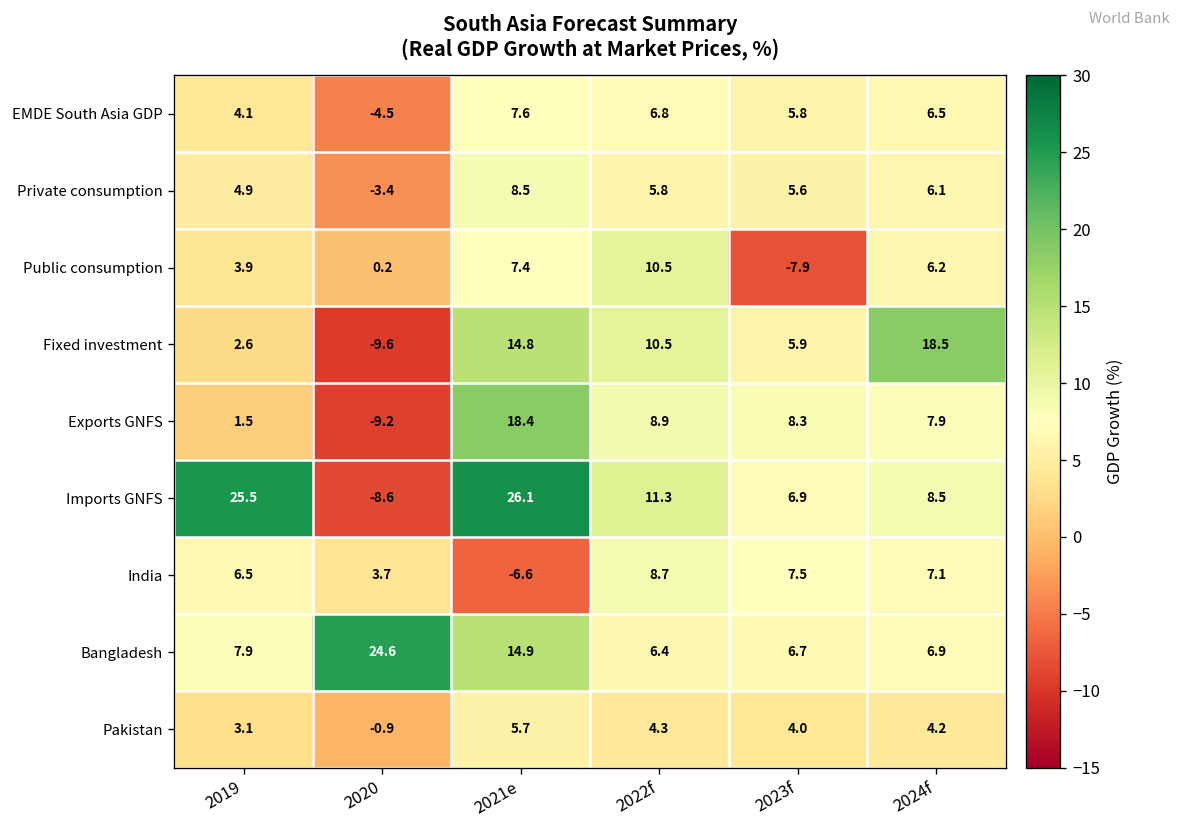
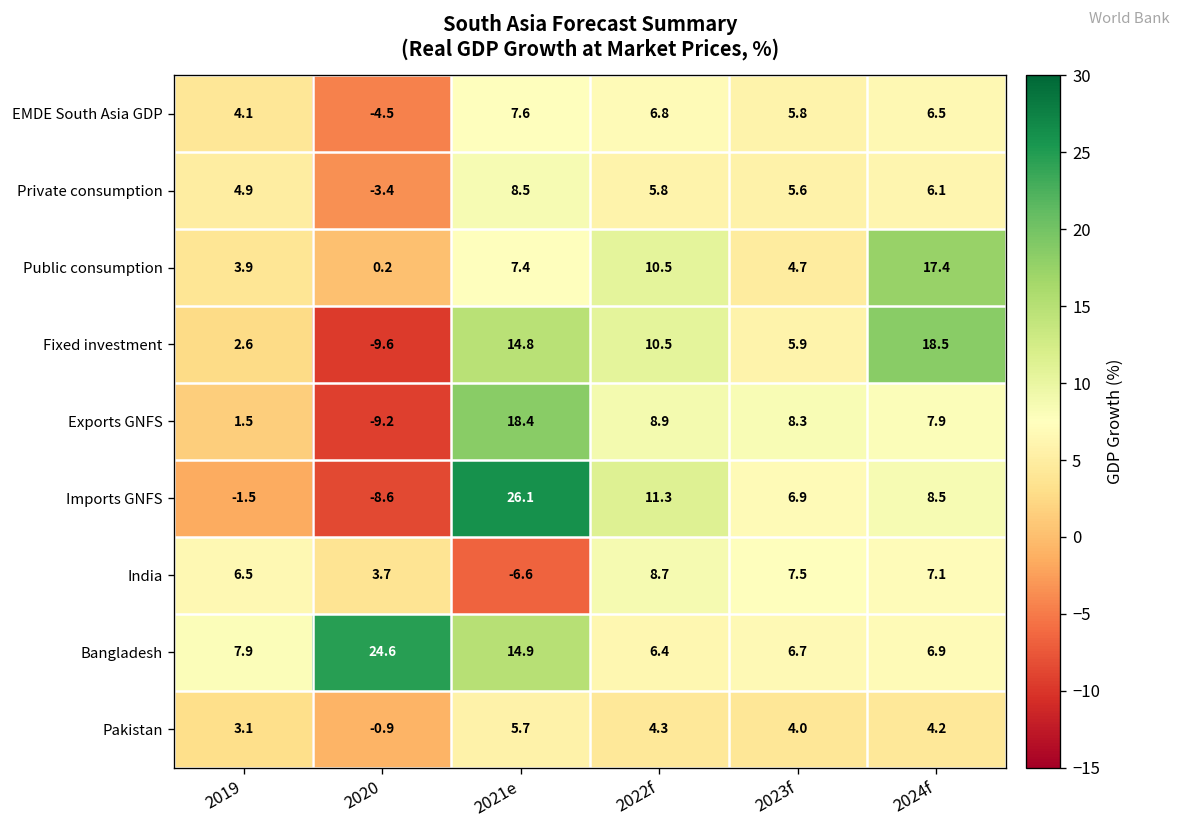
  {
    "EMDE South Asia GDP": {
      "2019": 4.1,
      "2020": -4.5,
      "2021e": 7.6,
      "2022f": 6.8,
      "2023f": 5.8,
      "2024f": 6.5
    },
    "Private consumption": {
      "2019": 4.9,
      "2020": -3.4,
      "2021e": 8.5,
      "2022f": 5.8,
      "2023f": 5.6,
      "2024f": 6.1
    },
    "Public consumption": {
      "2019": 3.9,
      "2020": 0.2,
      "2021e": 7.4,
      "2022f": 10.5,
-     "2023f": -7.9,
-     "2024f": 6.2
+     "2023f": 4.7,
+     "2024f": 17.4
    },
    "Fixed investment": {
      "2019": 2.6,
      "2020": -9.6,
      "2021e": 14.8,
      "2022f": 10.5,
      "2023f": 5.9,
      "2024f": 18.5
    },
    "Exports GNFS": {
      "2019": 1.5,
      "2020": -9.2,
      "2021e": 18.4,
      "2022f": 8.9,
      "2023f": 8.3,
      "2024f": 7.9
    },
    "Imports GNFS": {
-     "2019": 25.5,
+     "2019": -1.5,
      "2020": -8.6,
      "2021e": 26.1,
      "2022f": 11.3,
      "2023f": 6.9,
      "2024f": 8.5
    },
    "India": {
      "2019": 6.5,
      "2020": 3.7,
      "2021e": -6.6,
      "2022f": 8.7,
      "2023f": 7.5,
      "2024f": 7.1
    },
    "Bangladesh": {
      "2019": 7.9,
      "2020": 24.6,
      "2021e": 14.9,
      "2022f": 6.4,
      "2023f": 6.7,
      "2024f": 6.9
    },
    "Pakistan": {
      "2019": 3.1,
      "2020": -0.9,
      "2021e": 5.7,
      "2022f": 4.3,
      "2023f": 4.0,
      "2024f": 4.2
    }
  }
